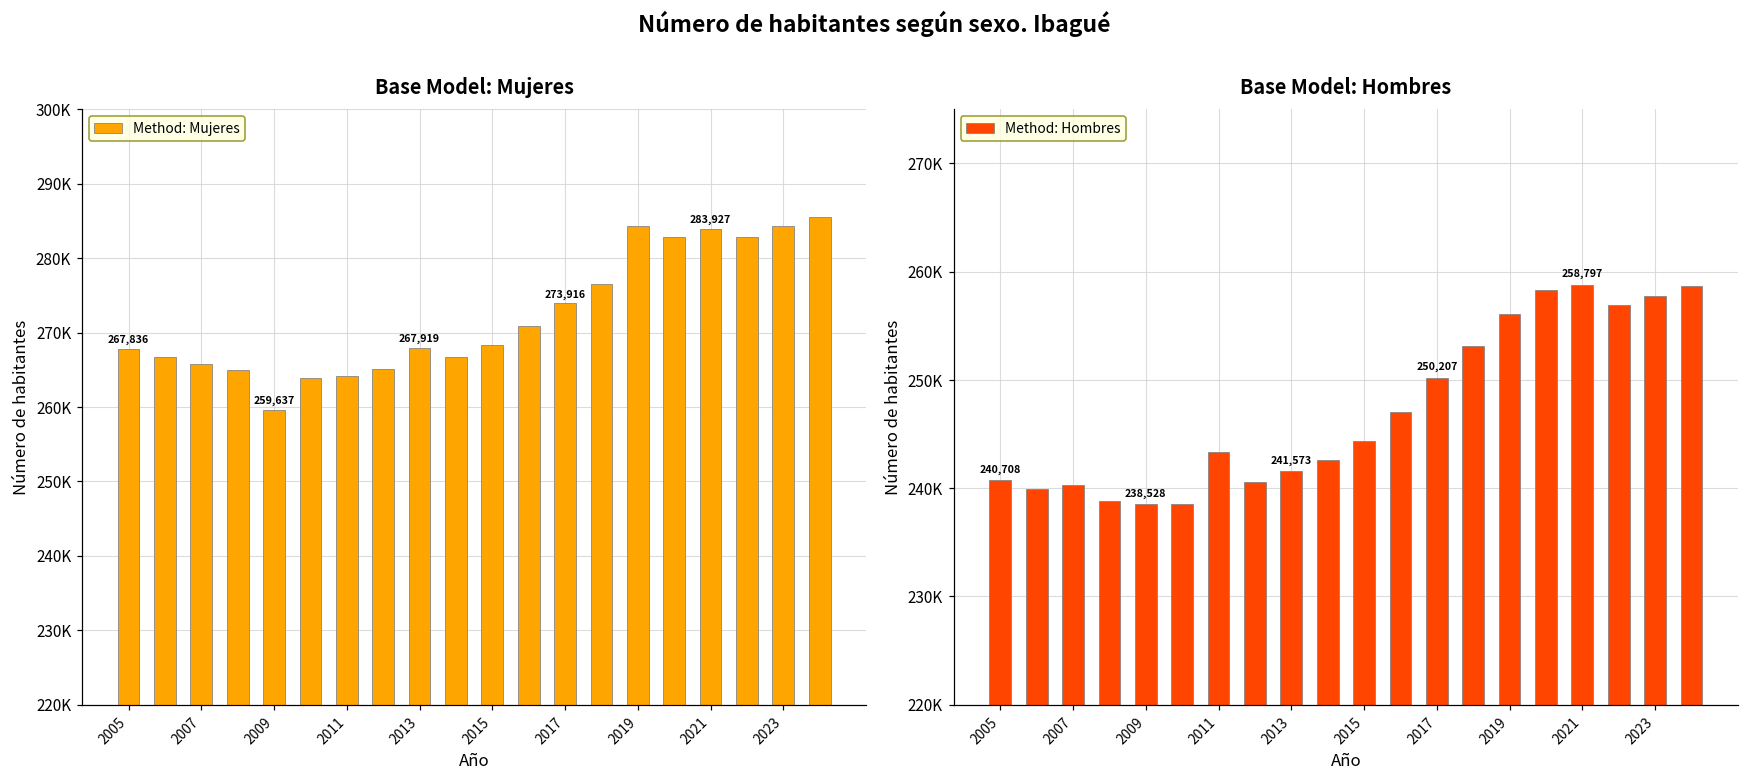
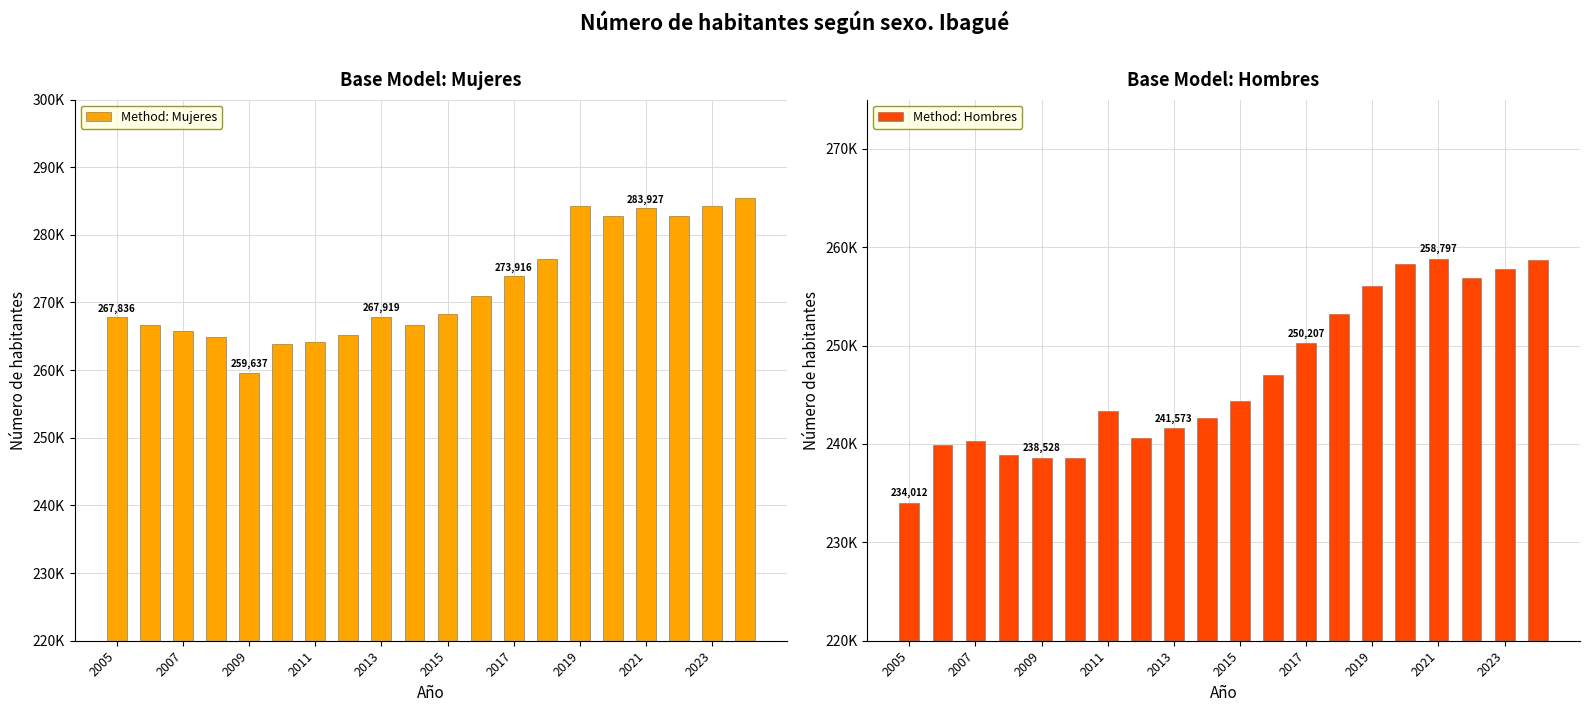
  {
    "Base Model: Mujeres": {
      "2005": "267,836",
      "2009": "259,637",
      "2013": "267,919",
      "2017": "273,916",
      "2021": "283,927"
    },
    "Base Model: Hombres": {
-     "2005": "240,708",
+     "2005": "234,012",
      "2009": "238,528",
      "2013": "241,573",
      "2017": "250,207",
      "2021": "258,797"
    }
  }
